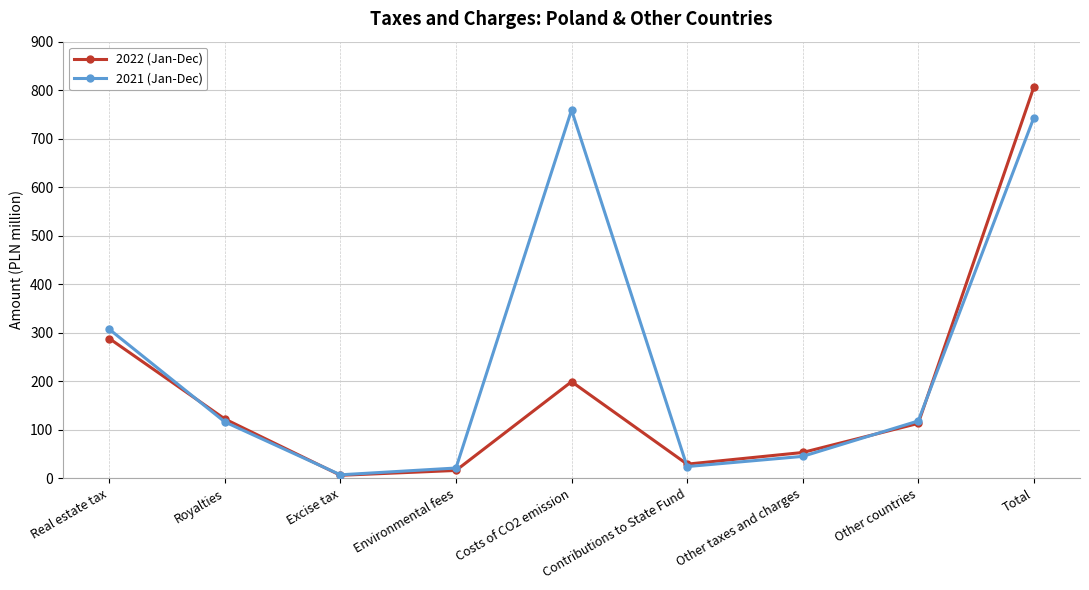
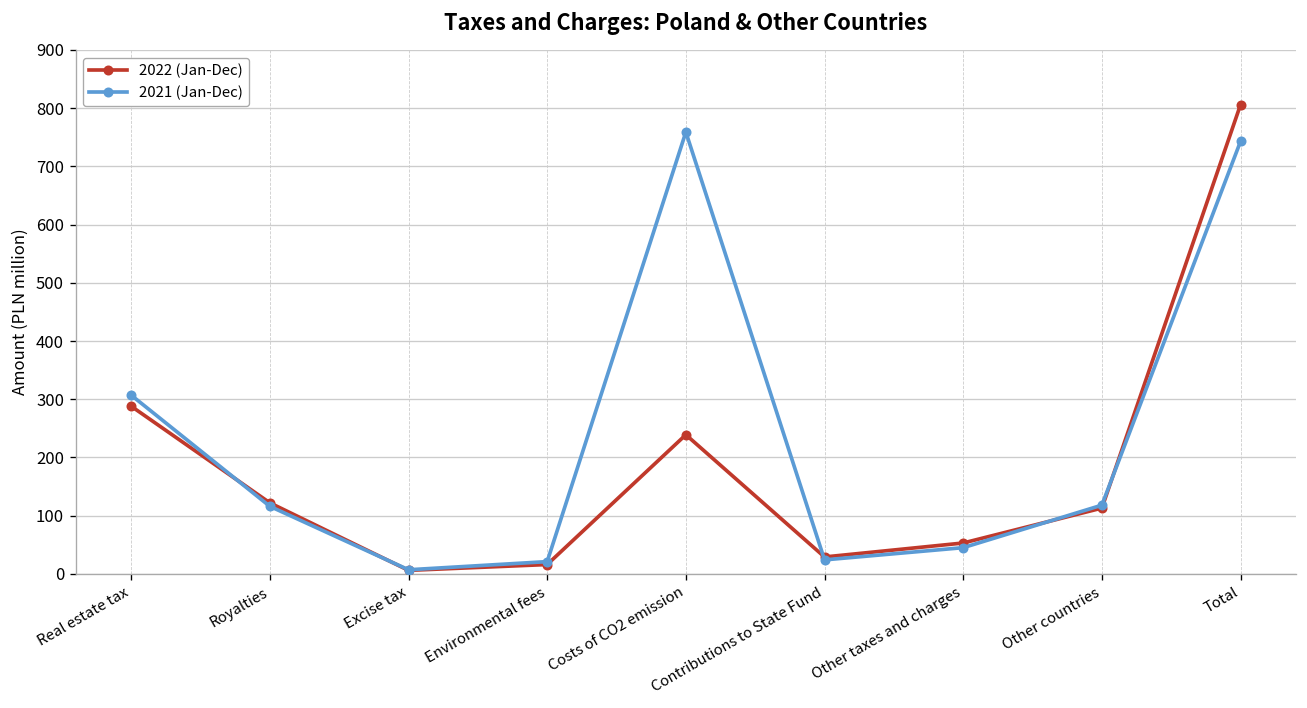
  {
    "2022 (Jan-Dec)": {
      "Real estate tax": 290,
      "Royalties": 120,
-     "Costs of CO2 emission": 200,
+     "Costs of CO2 emission": 240,
      "Other taxes and charges": 50,
      "Total": 810
    },
    "2021 (Jan-Dec)": {
      "Real estate tax": 310,
      "Royalties": 120,
      "Costs of CO2 emission": 760,
      "Other taxes and charges": 50,
      "Total": 740
    }
  }
